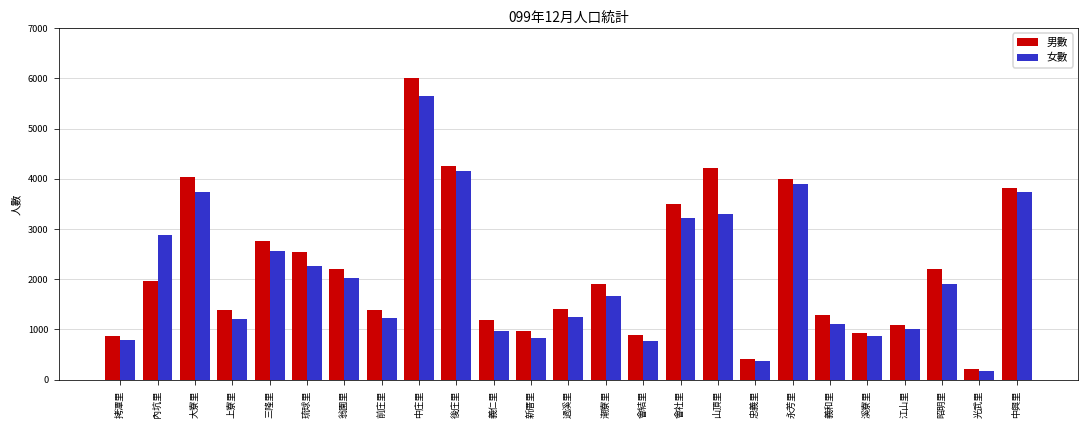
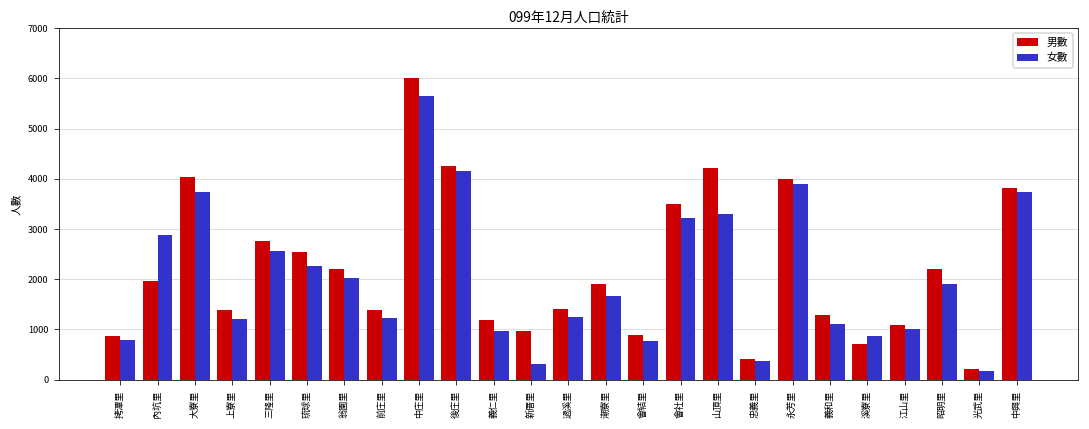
  {
    "男數": {
      "拷潭里": 900,
      "內坑里": 2000,
      "大寮里": 4000,
      "上寮里": 1400,
      "三隆里": 2800,
      "琉球里": 2600,
      "翁園里": 2200,
      "前庄里": 1400,
      "中庄里": 6000,
      "後庄里": 4200,
      "義仁里": 1200,
      "新厝里": 1000,
      "過溪里": 1400,
      "潮寮里": 1900,
      "會結里": 900,
      "會社里": 3500,
      "山頂里": 4200,
      "忠義里": 400,
      "永芳里": 4000,
      "義和里": 1300,
-     "溪寮里": 900,
+     "溪寮里": 700,
      "江山里": 1100,
      "昭明里": 2200,
      "光武里": 200,
      "中興里": 3800
    },
    "女數": {
      "拷潭里": 800,
      "內坑里": 2900,
      "大寮里": 3700,
      "上寮里": 1200,
      "三隆里": 2600,
      "琉球里": 2300,
      "翁園里": 2000,
      "前庄里": 1200,
      "中庄里": 5700,
      "後庄里": 4100,
      "義仁里": 1000,
-     "新厝里": 800,
+     "新厝里": 300,
      "過溪里": 1200,
      "潮寮里": 1700,
      "會結里": 800,
      "會社里": 3200,
      "山頂里": 3300,
      "忠義里": 400,
      "永芳里": 3900,
      "義和里": 1100,
      "溪寮里": 900,
      "江山里": 1000,
      "昭明里": 1900,
      "光武里": 200,
      "中興里": 3700
    }
  }
